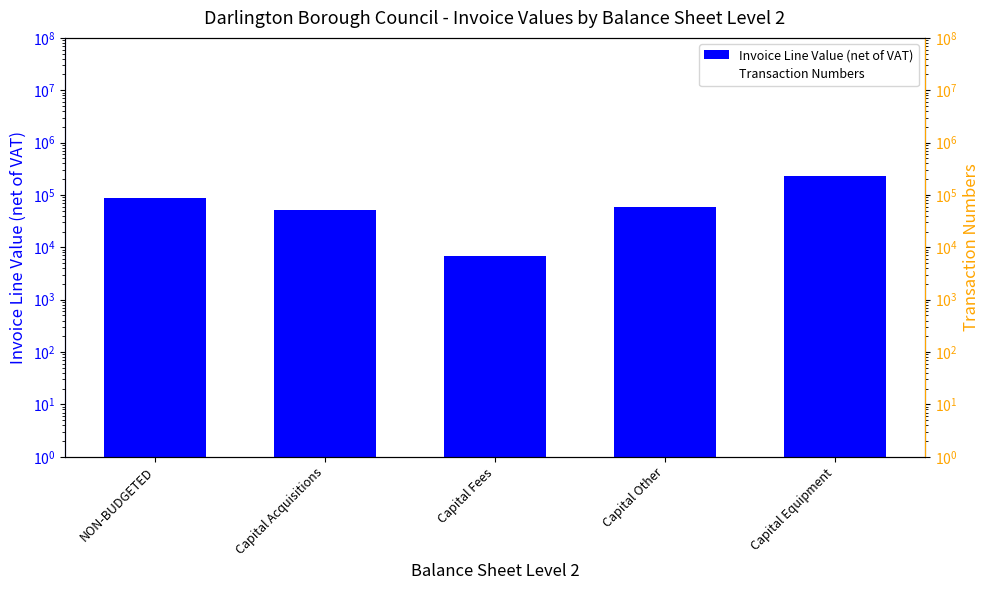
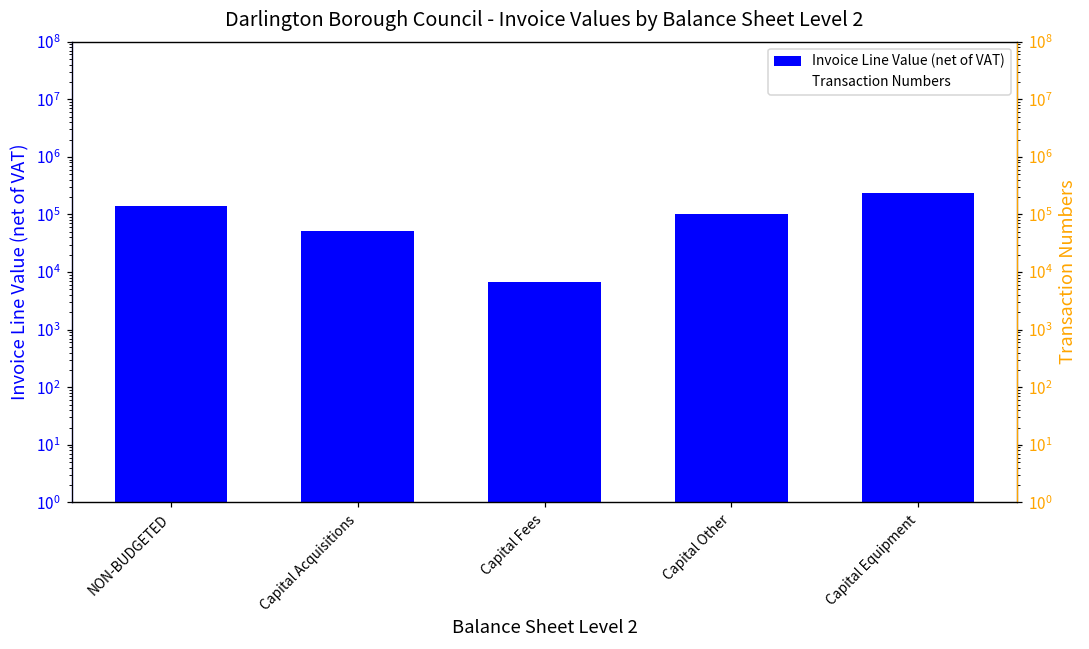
  {
    "Invoice Line Value (net of VAT)": {
-     "NON-BUDGETED": 90000,
+     "NON-BUDGETED": 140000,
      "Capital Acquisitions": 50000,
      "Capital Fees": 7000,
-     "Capital Other": 60000,
+     "Capital Other": 100000,
      "Capital Equipment": 200000
    },
    "Transaction Numbers": {
      "Capital Acquisitions": 1100000,
      "Capital Fees": 70000000,
      "Capital Other": 70000000
    }
  }
